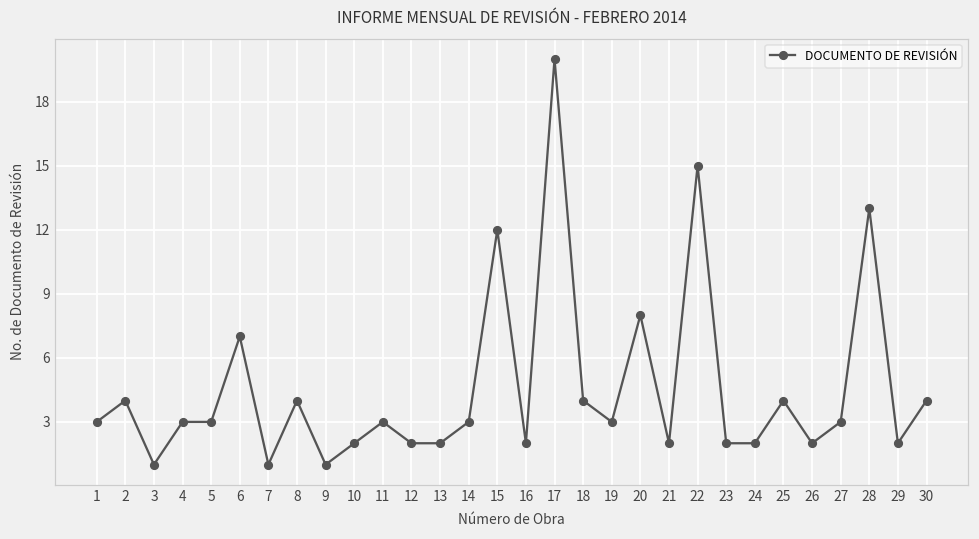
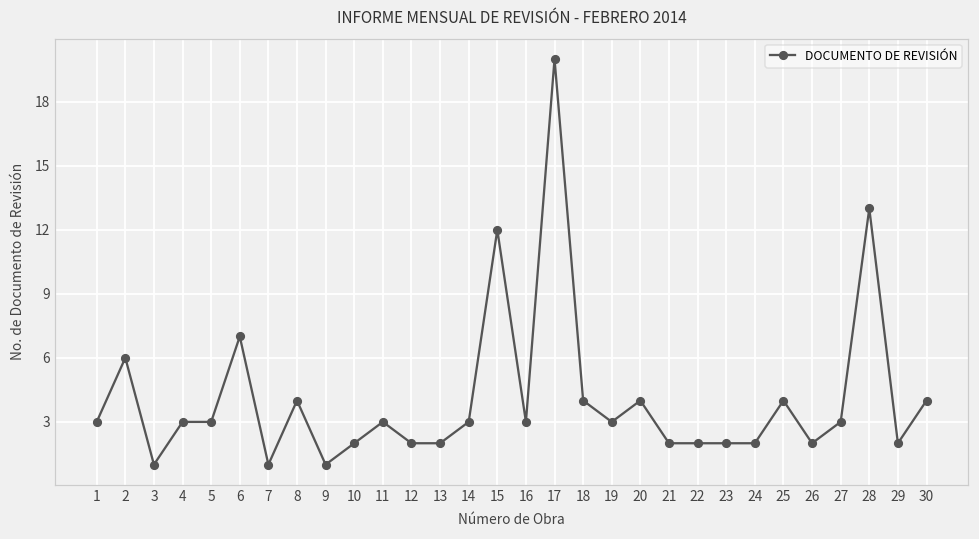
  {
    "1": 3,
-   "2": 4,
+   "2": 6,
    "3": 1,
    "4": 3,
    "5": 3,
    "6": 7,
    "7": 1,
    "8": 4,
    "9": 1,
    "10": 2,
    "11": 3,
    "12": 2,
    "13": 2,
    "14": 3,
    "15": 12,
-   "16": 2,
+   "16": 3,
    "17": 20,
    "18": 4,
    "19": 3,
-   "20": 8,
+   "20": 4,
    "21": 2,
-   "22": 15,
+   "22": 2,
    "23": 2,
    "24": 2,
    "25": 4,
    "26": 2,
    "27": 3,
    "28": 13,
    "29": 2,
    "30": 4
  }
